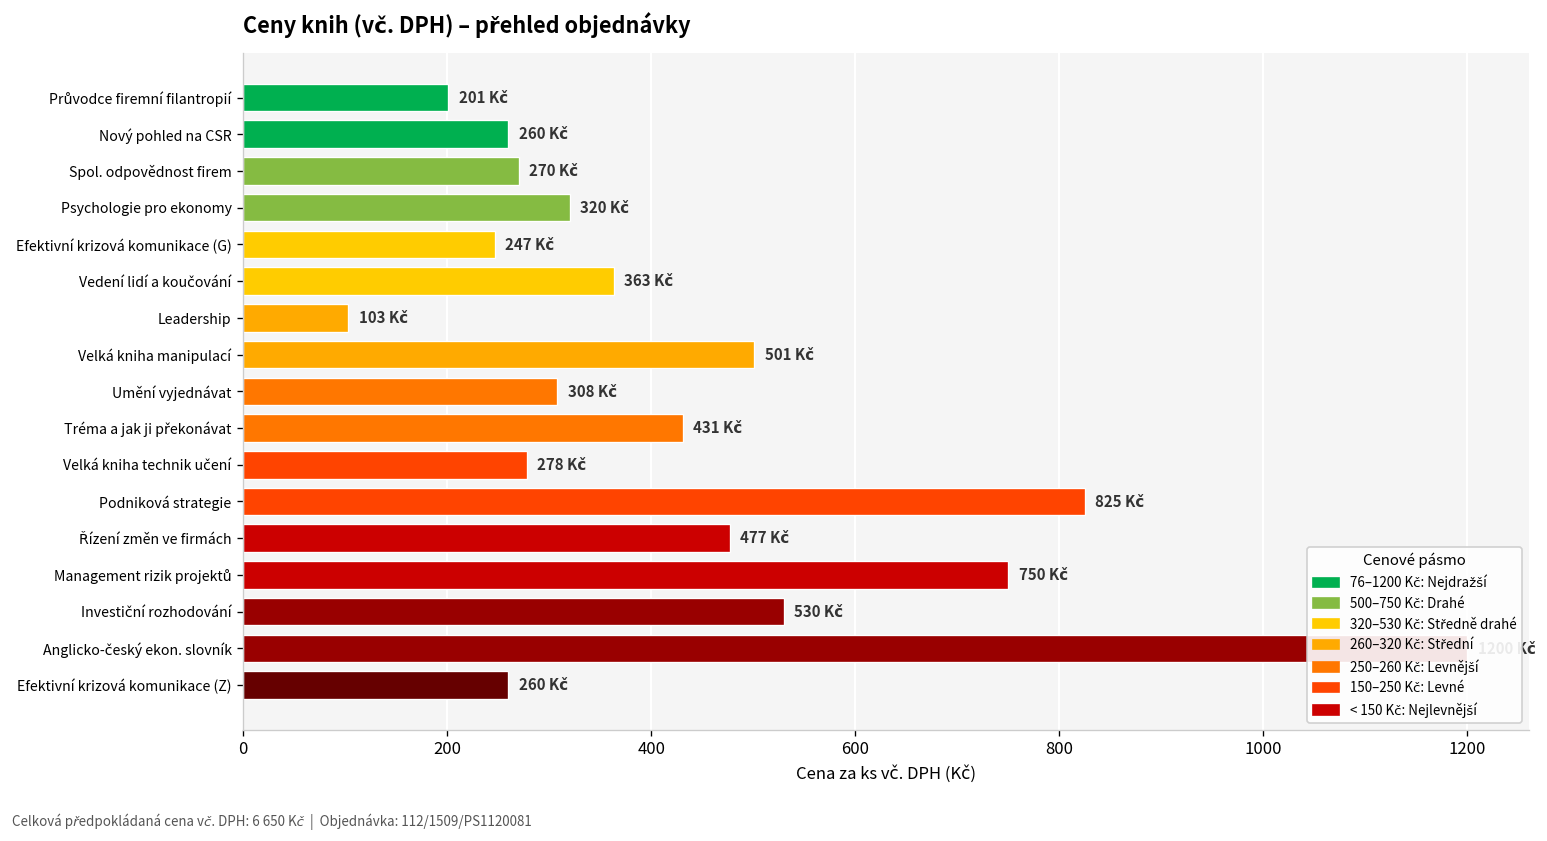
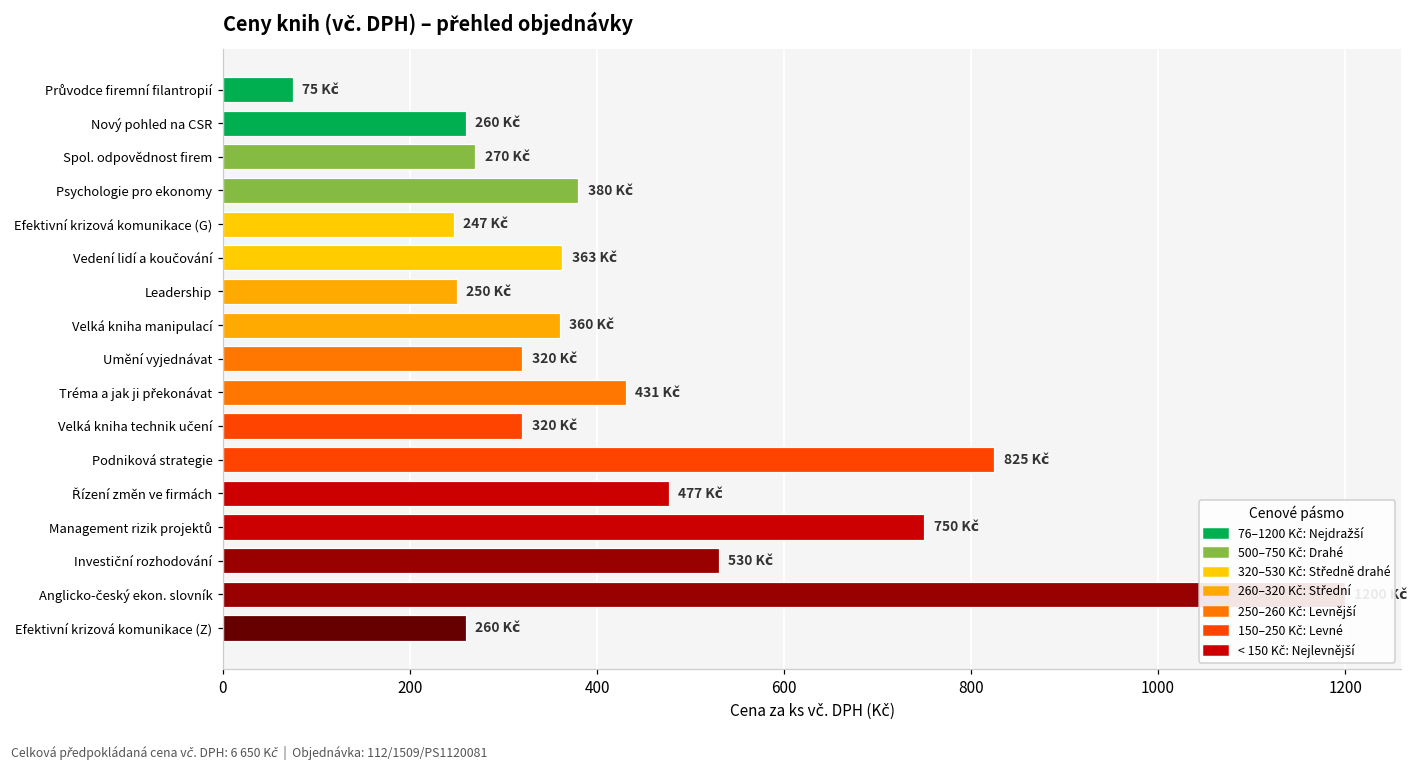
  {
-   "Průvodce firemní filantropií": 201,
+   "Průvodce firemní filantropií": 75,
    "Nový pohled na CSR": 260,
    "Spol. odpovědnost firem": 270,
-   "Psychologie pro ekonomy": 320,
+   "Psychologie pro ekonomy": 380,
    "Efektivní krizová komunikace (G)": 247,
    "Vedení lidí a koučování": 363,
-   "Leadership": 103,
-   "Velká kniha manipulací": 501,
-   "Umění vyjednávat": 308,
+   "Leadership": 250,
+   "Velká kniha manipulací": 360,
+   "Umění vyjednávat": 320,
    "Tréma a jak ji překonávat": 431,
-   "Velká kniha technik učení": 278,
+   "Velká kniha technik učení": 320,
    "Podniková strategie": 825,
    "Řízení změn ve firmách": 477,
    "Management rizik projektů": 750,
    "Investiční rozhodování": 530,
    "Efektivní krizová komunikace (Z)": 260
  }
